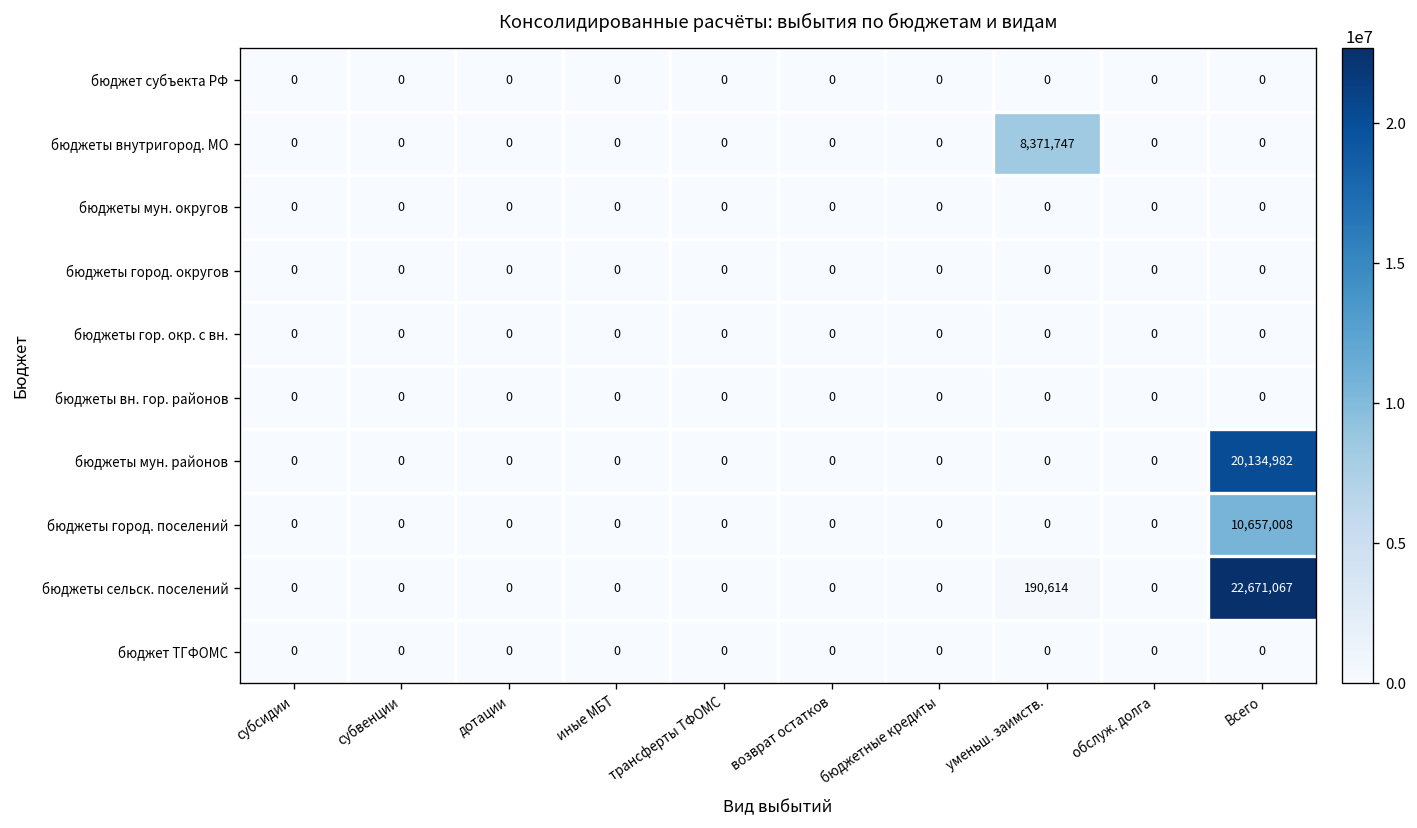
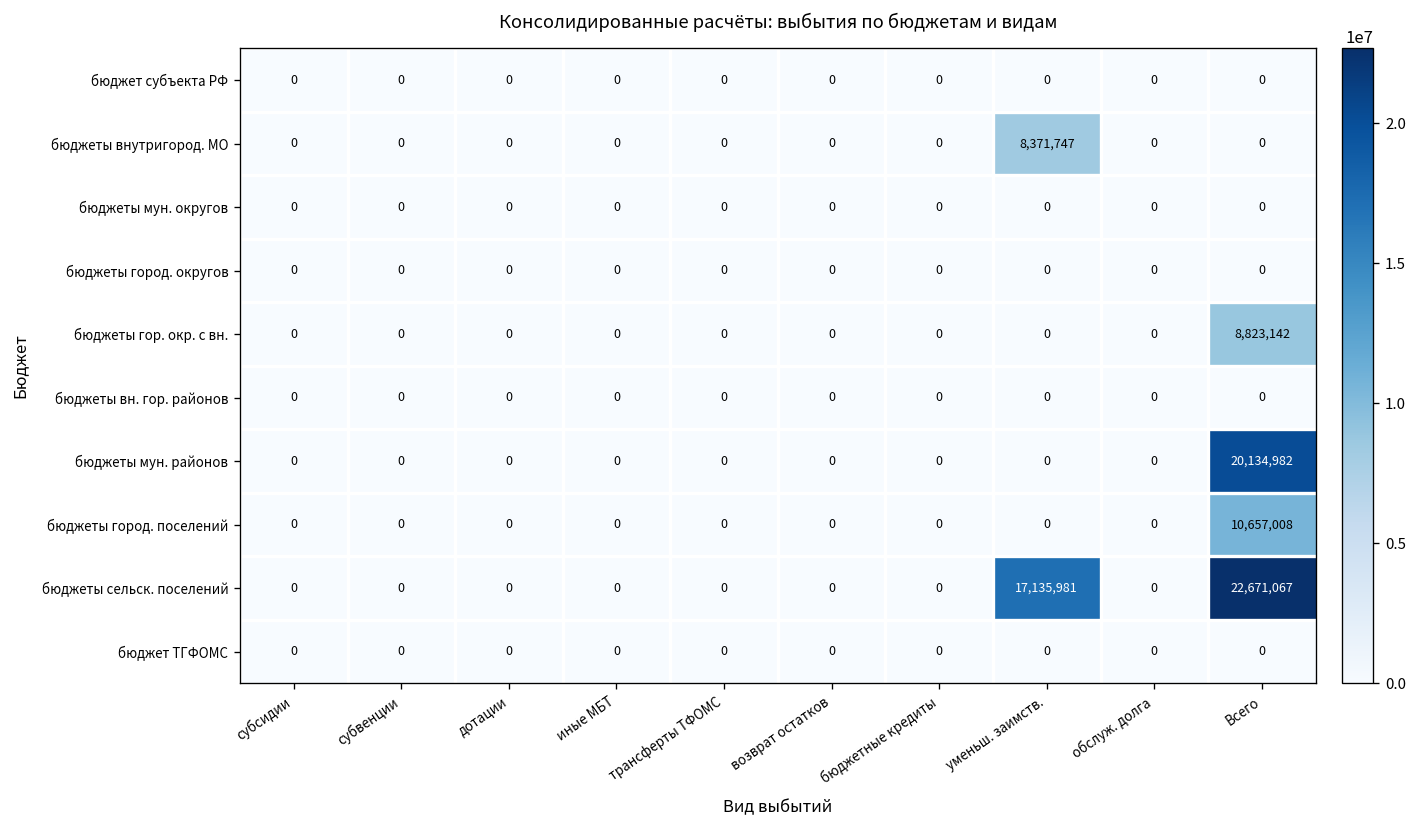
  {
    "бюджет субъекта РФ": {
      "субсидии": "0",
      "субвенции": "0",
      "дотации": "0",
      "иные МБТ": "0",
      "трансферты ТФОМС": "0",
      "возврат остатков": "0",
      "бюджетные кредиты": "0",
      "уменьш. заимств.": "0",
      "обслуж. долга": "0",
      "Всего": "0"
    },
    "бюджеты внутригород. МО": {
      "субсидии": "0",
      "субвенции": "0",
      "дотации": "0",
      "иные МБТ": "0",
      "трансферты ТФОМС": "0",
      "возврат остатков": "0",
      "бюджетные кредиты": "0",
      "уменьш. заимств.": "8,371,747",
      "обслуж. долга": "0",
      "Всего": "0"
    },
    "бюджеты мун. округов": {
      "субсидии": "0",
      "субвенции": "0",
      "дотации": "0",
      "иные МБТ": "0",
      "трансферты ТФОМС": "0",
      "возврат остатков": "0",
      "бюджетные кредиты": "0",
      "уменьш. заимств.": "0",
      "обслуж. долга": "0",
      "Всего": "0"
    },
    "бюджеты город. округов": {
      "субсидии": "0",
      "субвенции": "0",
      "дотации": "0",
      "иные МБТ": "0",
      "трансферты ТФОМС": "0",
      "возврат остатков": "0",
      "бюджетные кредиты": "0",
      "уменьш. заимств.": "0",
      "обслуж. долга": "0",
      "Всего": "0"
    },
    "бюджеты гор. окр. с вн.": {
      "субсидии": "0",
      "субвенции": "0",
      "дотации": "0",
      "иные МБТ": "0",
      "трансферты ТФОМС": "0",
      "возврат остатков": "0",
      "бюджетные кредиты": "0",
      "уменьш. заимств.": "0",
      "обслуж. долга": "0",
-     "Всего": "0"
+     "Всего": "8,823,142"
    },
    "бюджеты вн. гор. районов": {
      "субсидии": "0",
      "субвенции": "0",
      "дотации": "0",
      "иные МБТ": "0",
      "трансферты ТФОМС": "0",
      "возврат остатков": "0",
      "бюджетные кредиты": "0",
      "уменьш. заимств.": "0",
      "обслуж. долга": "0",
      "Всего": "0"
    },
    "бюджеты мун. районов": {
      "субсидии": "0",
      "субвенции": "0",
      "дотации": "0",
      "иные МБТ": "0",
      "трансферты ТФОМС": "0",
      "возврат остатков": "0",
      "бюджетные кредиты": "0",
      "уменьш. заимств.": "0",
      "обслуж. долга": "0",
      "Всего": "20,134,982"
    },
    "бюджеты город. поселений": {
      "субсидии": "0",
      "субвенции": "0",
      "дотации": "0",
      "иные МБТ": "0",
      "трансферты ТФОМС": "0",
      "возврат остатков": "0",
      "бюджетные кредиты": "0",
      "уменьш. заимств.": "0",
      "обслуж. долга": "0",
      "Всего": "10,657,008"
    },
    "бюджеты сельск. поселений": {
      "субсидии": "0",
      "субвенции": "0",
      "дотации": "0",
      "иные МБТ": "0",
      "трансферты ТФОМС": "0",
      "возврат остатков": "0",
      "бюджетные кредиты": "0",
-     "уменьш. заимств.": "190,614",
+     "уменьш. заимств.": "17,135,981",
      "обслуж. долга": "0",
      "Всего": "22,671,067"
    },
    "бюджет ТГФОМС": {
      "субсидии": "0",
      "субвенции": "0",
      "дотации": "0",
      "иные МБТ": "0",
      "трансферты ТФОМС": "0",
      "возврат остатков": "0",
      "бюджетные кредиты": "0",
      "уменьш. заимств.": "0",
      "обслуж. долга": "0",
      "Всего": "0"
    }
  }
